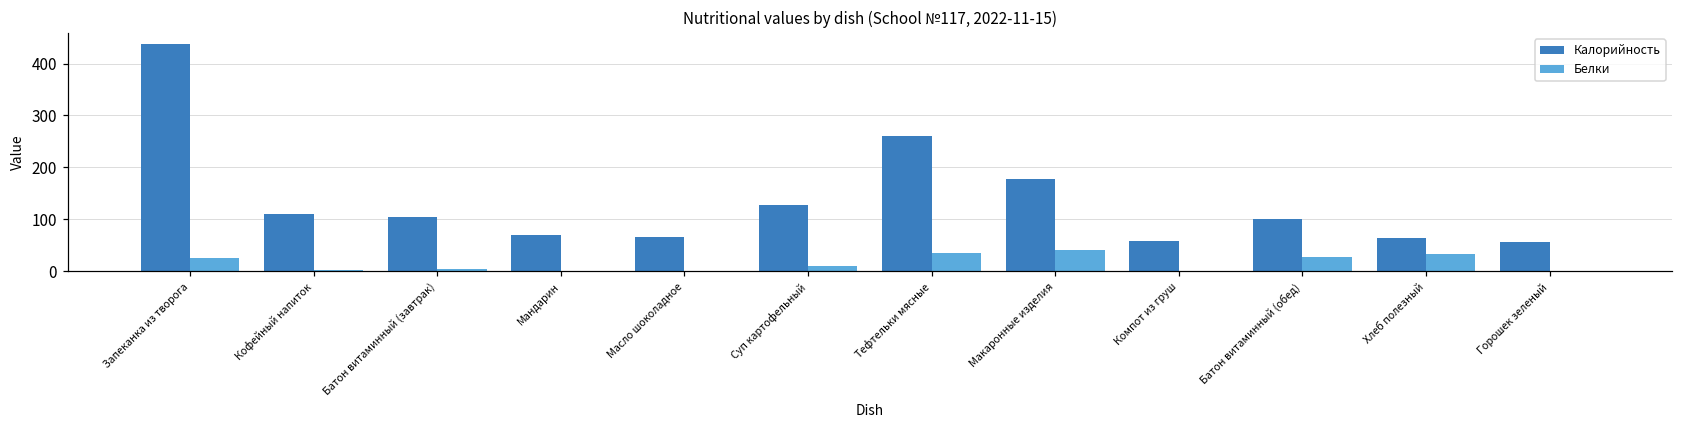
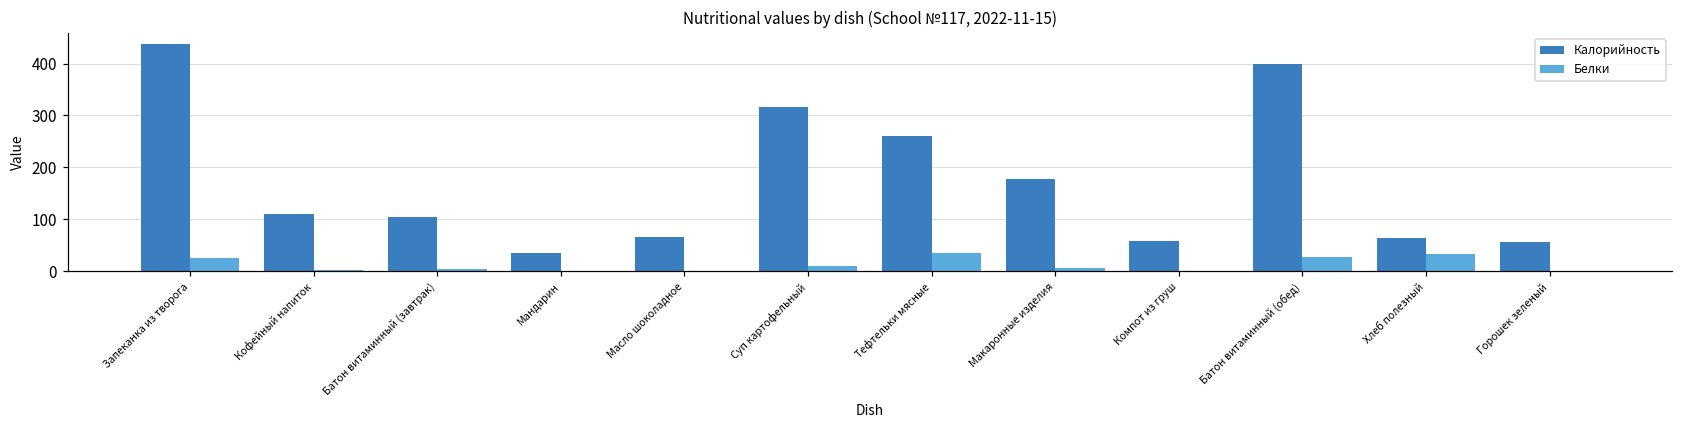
  {
    "Калорийность": {
      "Запеканка из творога": 440,
      "Кофейный напиток": 110,
      "Батон витаминный (завтрак)": 100,
-     "Мандарин": 70,
+     "Мандарин": 40,
      "Масло шоколадное": 70,
-     "Суп картофельный": 130,
+     "Суп картофельный": 320,
      "Тефтельки мясные": 260,
      "Макаронные изделия": 180,
      "Компот из груш": 60,
-     "Батон витаминный (обед)": 100,
+     "Батон витаминный (обед)": 400,
      "Хлеб полезный": 60,
      "Горошек зеленый": 60
    },
    "Белки": {
      "Запеканка из творога": 30,
      "Суп картофельный": 10,
      "Тефтельки мясные": 30,
-     "Макаронные изделия": 40,
+     "Макаронные изделия": 10,
      "Батон витаминный (обед)": 30,
      "Хлеб полезный": 30
    }
  }
